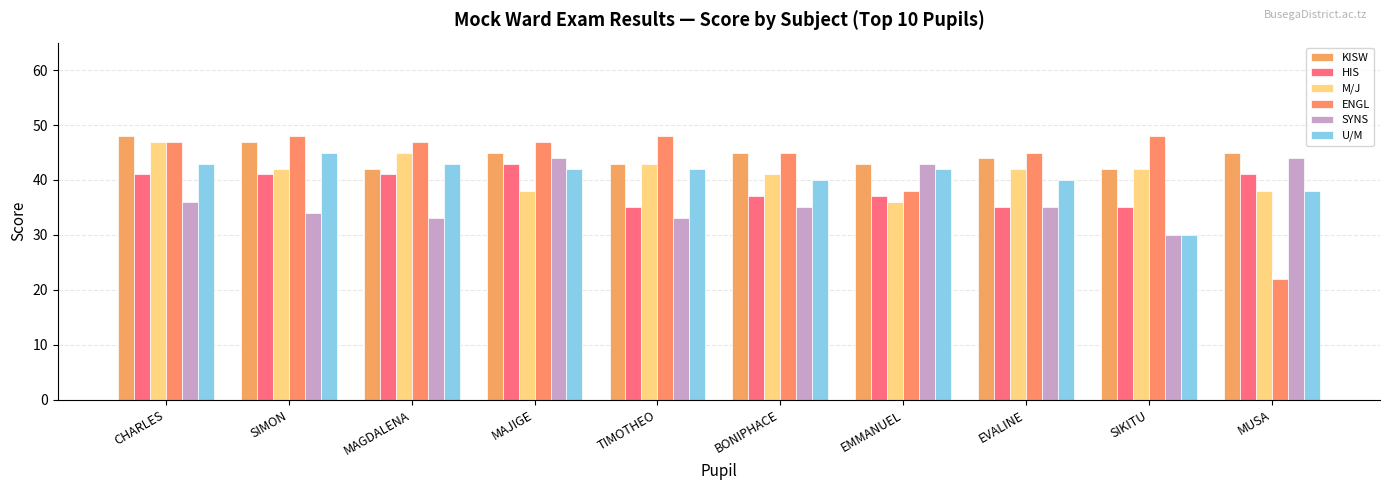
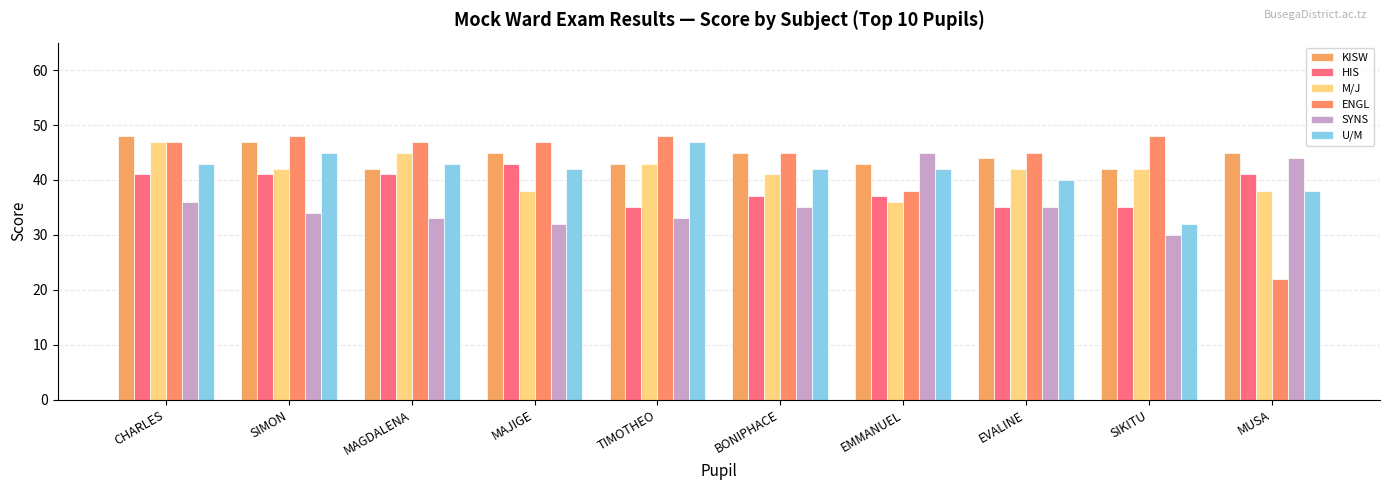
  {
    "SYNS": {
      "CHARLES": 36,
      "SIMON": 34,
      "MAGDALENA": 33,
-     "MAJIGE": 44,
+     "MAJIGE": 32,
      "TIMOTHEO": 33,
      "BONIPHACE": 35,
-     "EMMANUEL": 43,
+     "EMMANUEL": 45,
      "EVALINE": 35,
      "SIKITU": 30,
      "MUSA": 44
    },
    "U/M": {
      "CHARLES": 43,
      "SIMON": 45,
      "MAGDALENA": 43,
      "MAJIGE": 42,
-     "TIMOTHEO": 42,
-     "BONIPHACE": 40,
+     "TIMOTHEO": 47,
+     "BONIPHACE": 42,
      "EMMANUEL": 42,
      "EVALINE": 40,
-     "SIKITU": 30,
+     "SIKITU": 32,
      "MUSA": 38
    }
  }
